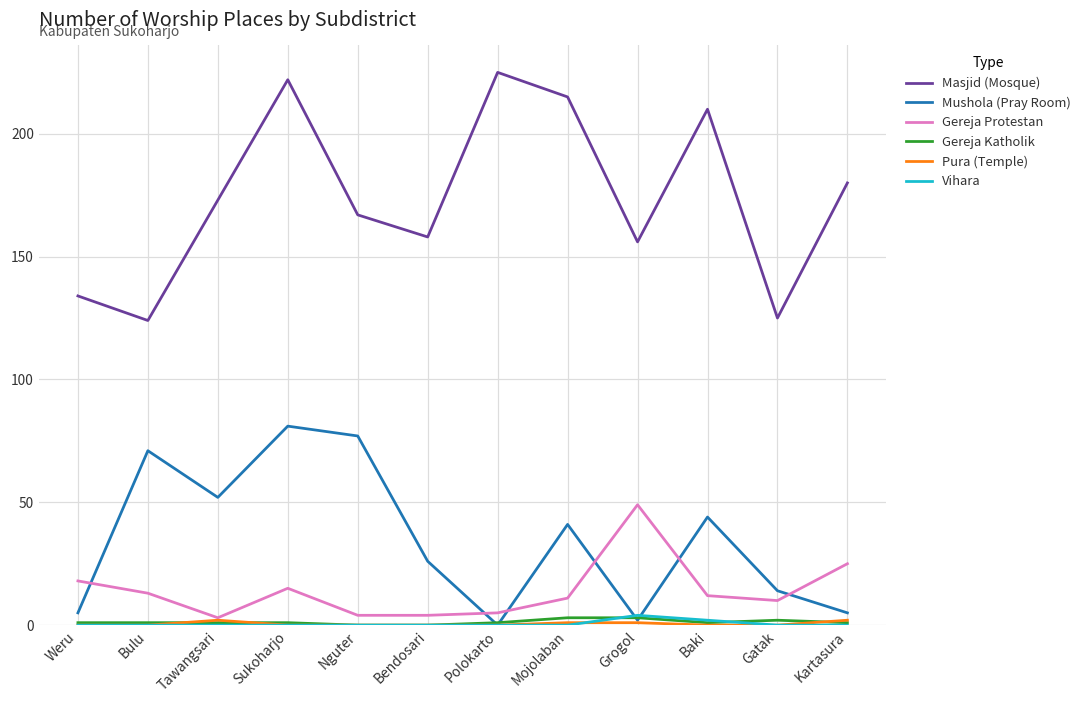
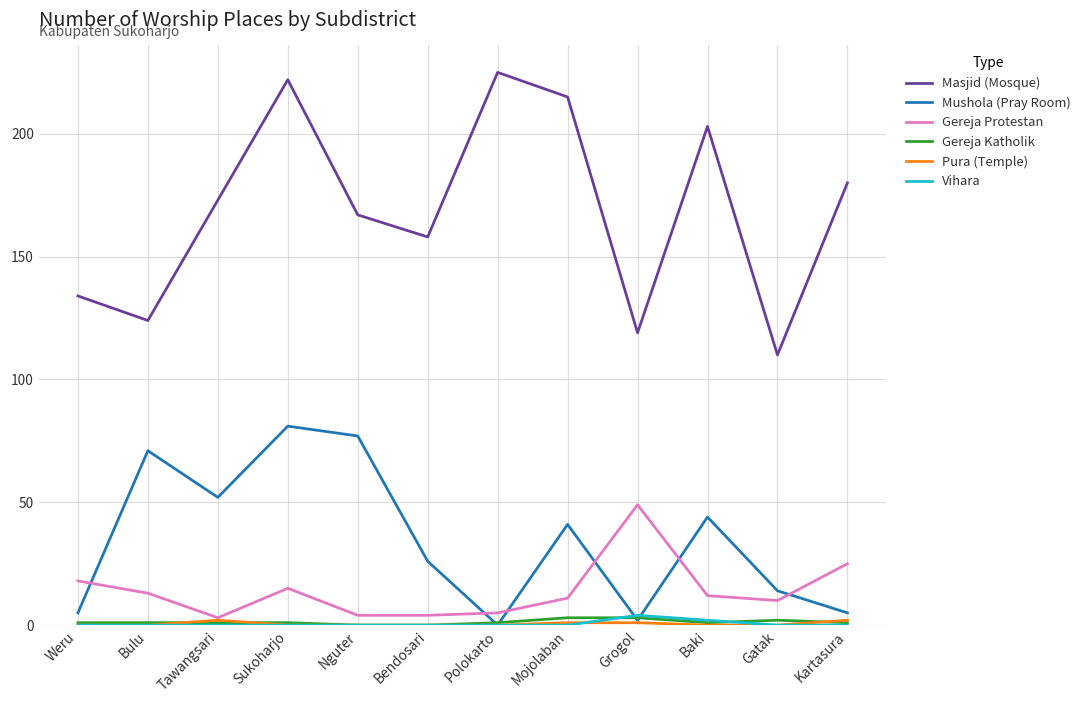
  {
    "Masjid (Mosque)": {
      "Weru": 134,
      "Bulu": 124,
      "Tawangsari": 173,
      "Sukoharjo": 222,
      "Nguter": 167,
      "Bendosari": 158,
      "Polokarto": 225,
      "Mojolaban": 215,
-     "Grogol": 156,
-     "Baki": 210,
-     "Gatak": 125,
+     "Grogol": 119,
+     "Baki": 203,
+     "Gatak": 110,
      "Kartasura": 180
    },
    "Mushola (Pray Room)": {
      "Weru": 5,
      "Bulu": 71,
      "Tawangsari": 52,
      "Sukoharjo": 81,
      "Nguter": 77,
      "Bendosari": 26,
      "Mojolaban": 41,
      "Baki": 44,
      "Gatak": 14,
      "Kartasura": 5
    },
    "Gereja Protestan": {
      "Weru": 18,
      "Bulu": 13,
      "Sukoharjo": 15,
      "Nguter": 4,
      "Bendosari": 4,
      "Polokarto": 5,
      "Mojolaban": 11,
      "Grogol": 49,
      "Baki": 12,
      "Gatak": 10,
      "Kartasura": 25
    },
    "Gereja Katholik": {
      "Mojolaban": 3,
      "Gatak": 2
    }
  }
